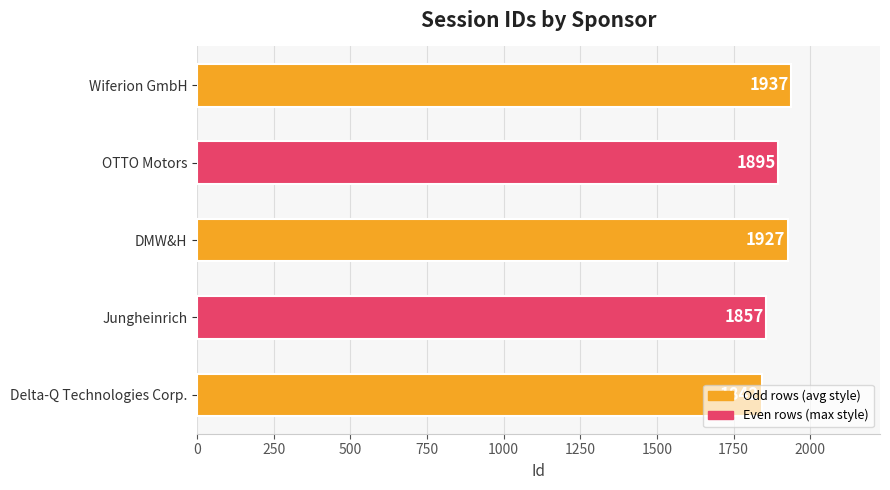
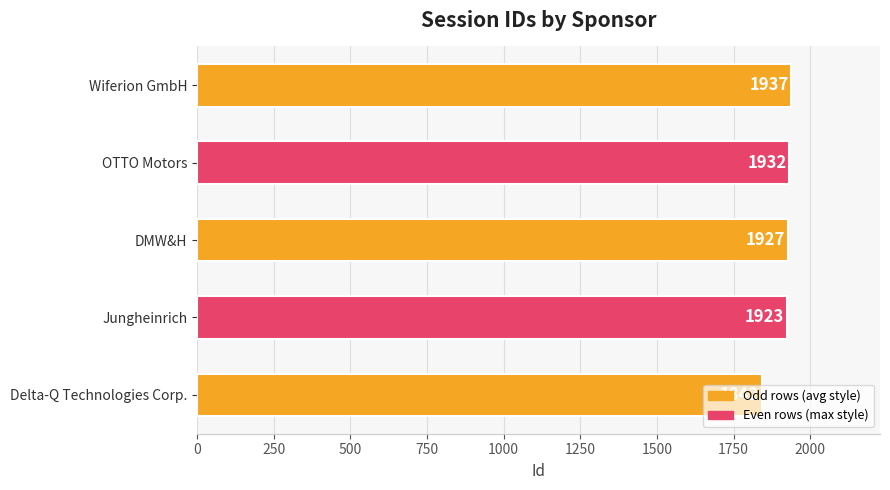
  {
    "Wiferion GmbH": 1937,
-   "OTTO Motors": 1895,
+   "OTTO Motors": 1932,
    "DMW&H": 1927,
-   "Jungheinrich": 1857
+   "Jungheinrich": 1923
  }
